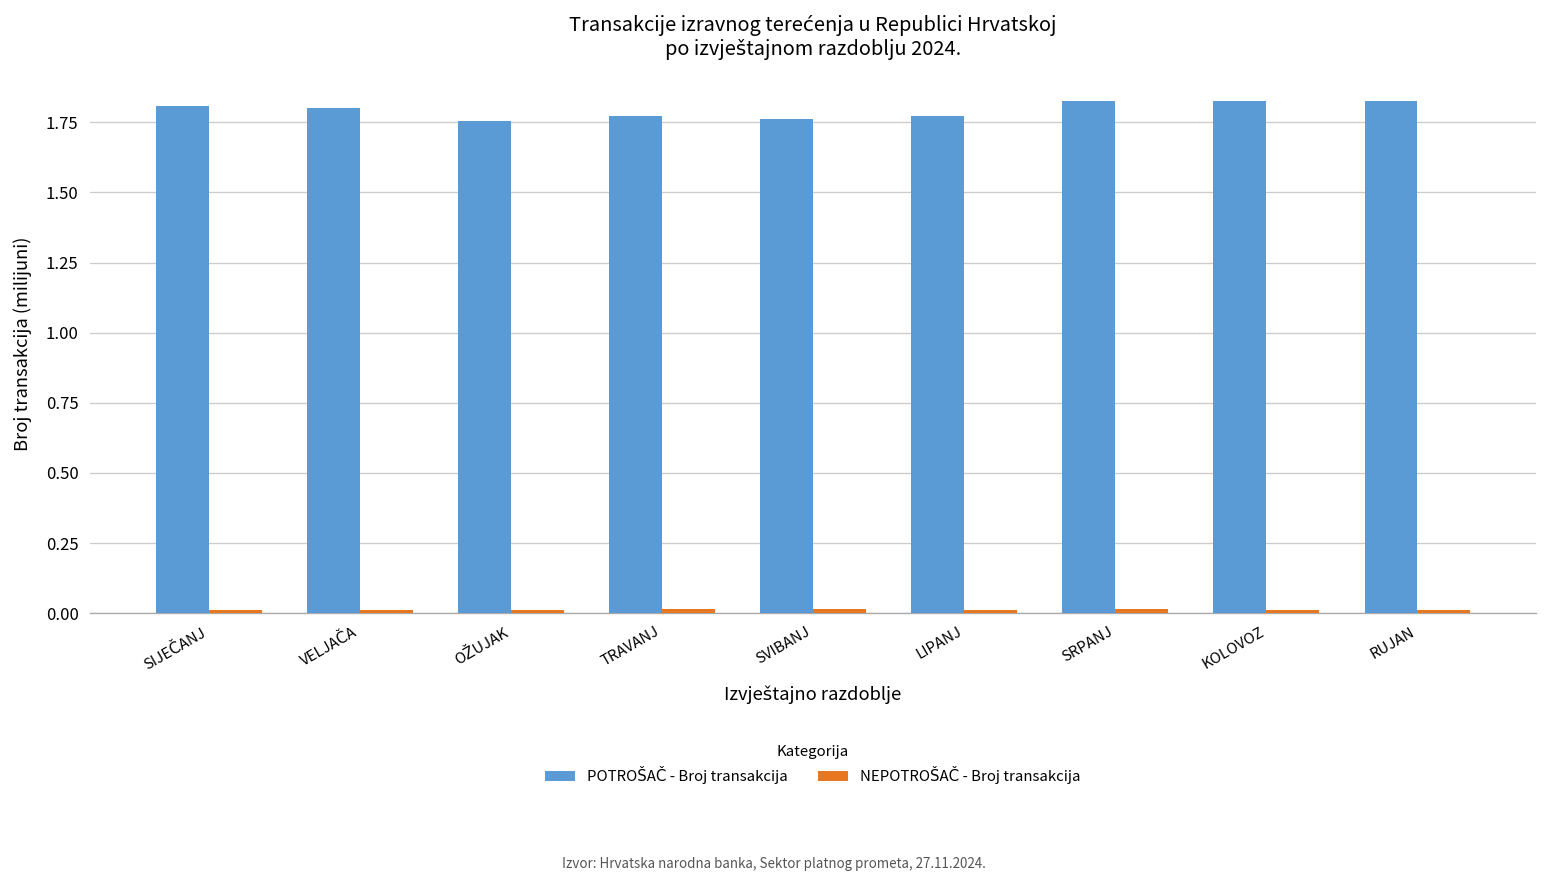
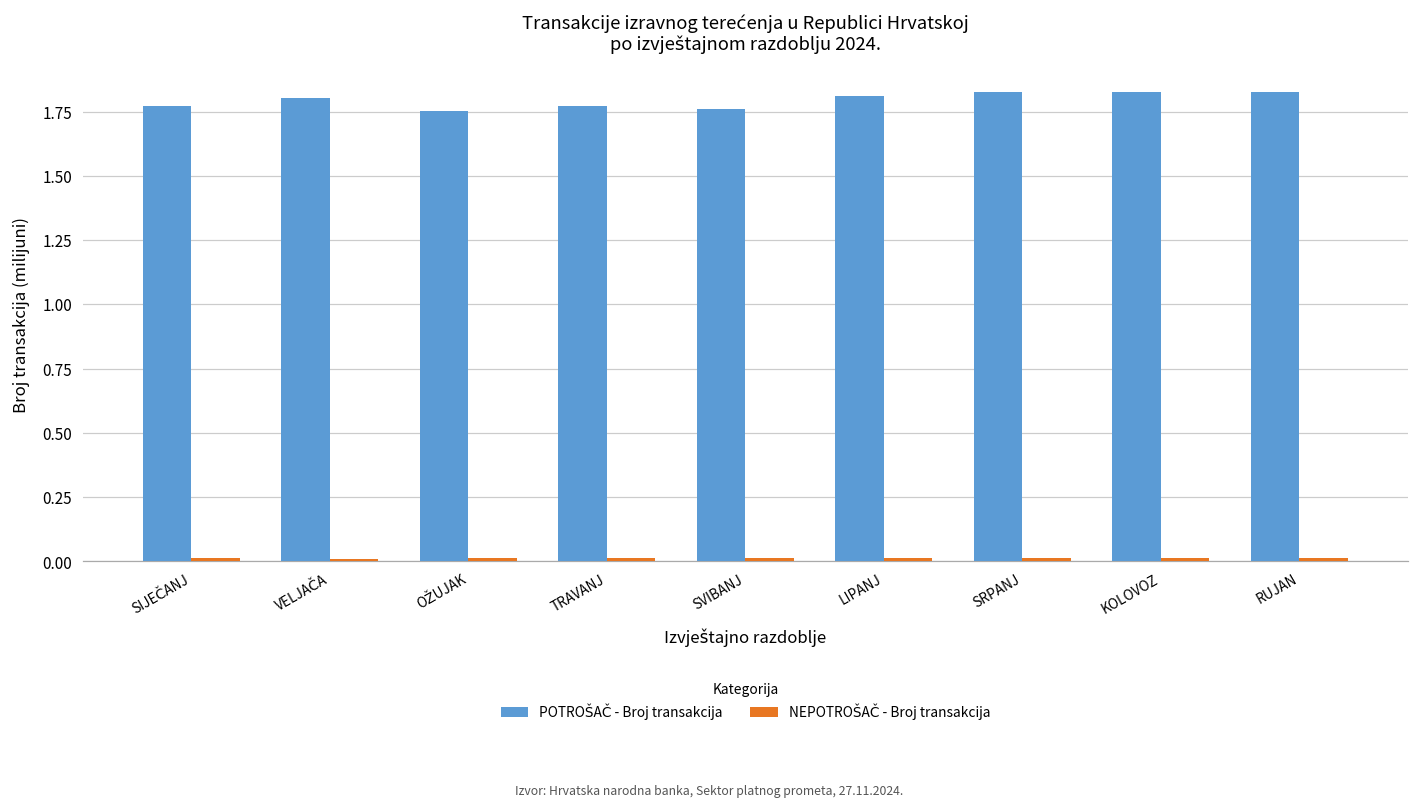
  {
    "POTROŠAČ - Broj transakcija": {
-     "SIJEČANJ": 1.81,
+     "SIJEČANJ": 1.77,
      "VELJAČA": 1.80,
      "OŽUJAK": 1.75,
      "TRAVANJ": 1.77,
      "SVIBANJ": 1.76,
-     "LIPANJ": 1.77,
+     "LIPANJ": 1.81,
      "SRPANJ": 1.83,
      "KOLOVOZ": 1.83,
      "RUJAN": 1.83
    },
    "NEPOTROŠAČ - Broj transakcija": {
      "SIJEČANJ": 0.01,
      "VELJAČA": 0.01,
      "OŽUJAK": 0.01,
      "TRAVANJ": 0.01,
      "SVIBANJ": 0.01,
      "LIPANJ": 0.01,
      "SRPANJ": 0.01,
      "KOLOVOZ": 0.01,
      "RUJAN": 0.01
    }
  }
